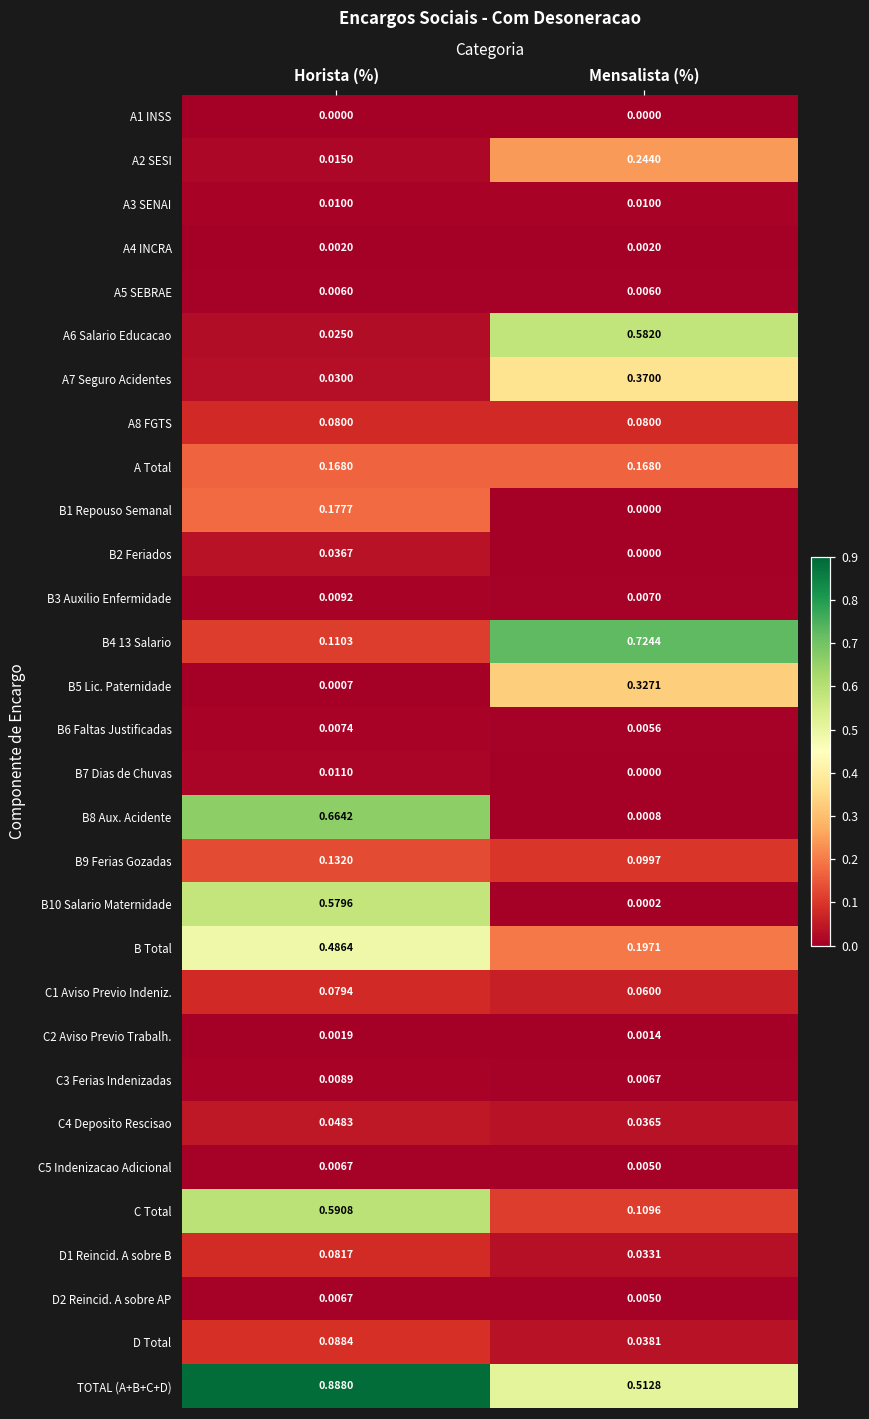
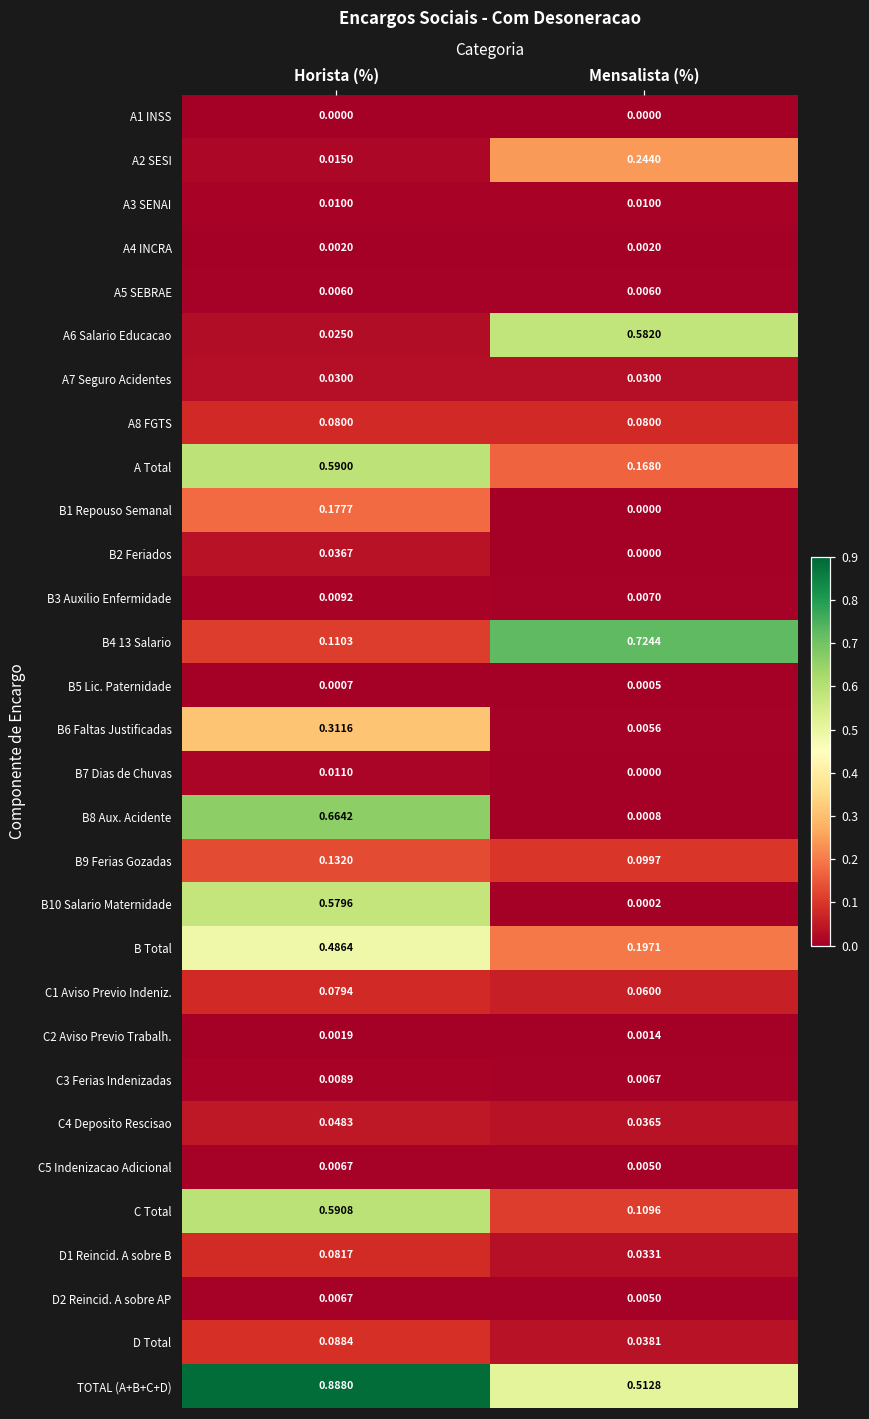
  {
    "A1 INSS": {
      "Horista (%)": 0.0000,
      "Mensalista (%)": 0.0000
    },
    "A2 SESI": {
      "Horista (%)": 0.0150,
      "Mensalista (%)": 0.2440
    },
    "A3 SENAI": {
      "Horista (%)": 0.0100,
      "Mensalista (%)": 0.0100
    },
    "A4 INCRA": {
      "Horista (%)": 0.0020,
      "Mensalista (%)": 0.0020
    },
    "A5 SEBRAE": {
      "Horista (%)": 0.0060,
      "Mensalista (%)": 0.0060
    },
    "A6 Salario Educacao": {
      "Horista (%)": 0.0250,
      "Mensalista (%)": 0.5820
    },
    "A7 Seguro Acidentes": {
      "Horista (%)": 0.0300,
-     "Mensalista (%)": 0.3700
+     "Mensalista (%)": 0.0300
    },
    "A8 FGTS": {
      "Horista (%)": 0.0800,
      "Mensalista (%)": 0.0800
    },
    "A Total": {
-     "Horista (%)": 0.1680,
+     "Horista (%)": 0.5900,
      "Mensalista (%)": 0.1680
    },
    "B1 Repouso Semanal": {
      "Horista (%)": 0.1777,
      "Mensalista (%)": 0.0000
    },
    "B2 Feriados": {
      "Horista (%)": 0.0367,
      "Mensalista (%)": 0.0000
    },
    "B3 Auxilio Enfermidade": {
      "Horista (%)": 0.0092,
      "Mensalista (%)": 0.0070
    },
    "B4 13 Salario": {
      "Horista (%)": 0.1103,
      "Mensalista (%)": 0.7244
    },
    "B5 Lic. Paternidade": {
      "Horista (%)": 0.0007,
-     "Mensalista (%)": 0.3271
+     "Mensalista (%)": 0.0005
    },
    "B6 Faltas Justificadas": {
-     "Horista (%)": 0.0074,
+     "Horista (%)": 0.3116,
      "Mensalista (%)": 0.0056
    },
    "B7 Dias de Chuvas": {
      "Horista (%)": 0.0110,
      "Mensalista (%)": 0.0000
    },
    "B8 Aux. Acidente": {
      "Horista (%)": 0.6642,
      "Mensalista (%)": 0.0008
    },
    "B9 Ferias Gozadas": {
      "Horista (%)": 0.1320,
      "Mensalista (%)": 0.0997
    },
    "B10 Salario Maternidade": {
      "Horista (%)": 0.5796,
      "Mensalista (%)": 0.0002
    },
    "B Total": {
      "Horista (%)": 0.4864,
      "Mensalista (%)": 0.1971
    },
    "C1 Aviso Previo Indeniz.": {
      "Horista (%)": 0.0794,
      "Mensalista (%)": 0.0600
    },
    "C2 Aviso Previo Trabalh.": {
      "Horista (%)": 0.0019,
      "Mensalista (%)": 0.0014
    },
    "C3 Ferias Indenizadas": {
      "Horista (%)": 0.0089,
      "Mensalista (%)": 0.0067
    },
    "C4 Deposito Rescisao": {
      "Horista (%)": 0.0483,
      "Mensalista (%)": 0.0365
    },
    "C5 Indenizacao Adicional": {
      "Horista (%)": 0.0067,
      "Mensalista (%)": 0.0050
    },
    "C Total": {
      "Horista (%)": 0.5908,
      "Mensalista (%)": 0.1096
    },
    "D1 Reincid. A sobre B": {
      "Horista (%)": 0.0817,
      "Mensalista (%)": 0.0331
    },
    "D2 Reincid. A sobre AP": {
      "Horista (%)": 0.0067,
      "Mensalista (%)": 0.0050
    },
    "D Total": {
      "Horista (%)": 0.0884,
      "Mensalista (%)": 0.0381
    },
    "TOTAL (A+B+C+D)": {
      "Horista (%)": 0.8880,
      "Mensalista (%)": 0.5128
    }
  }
